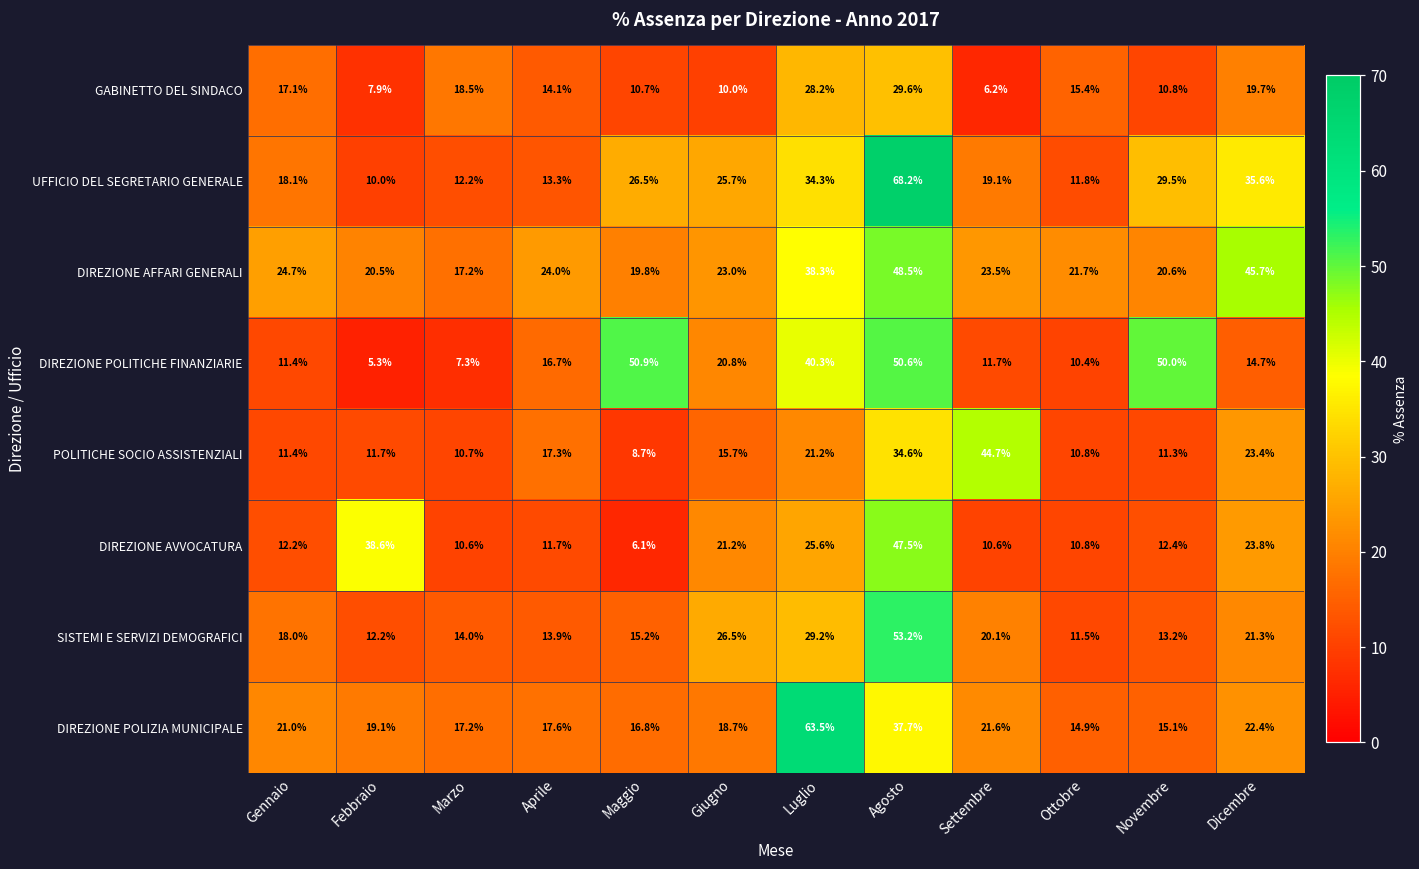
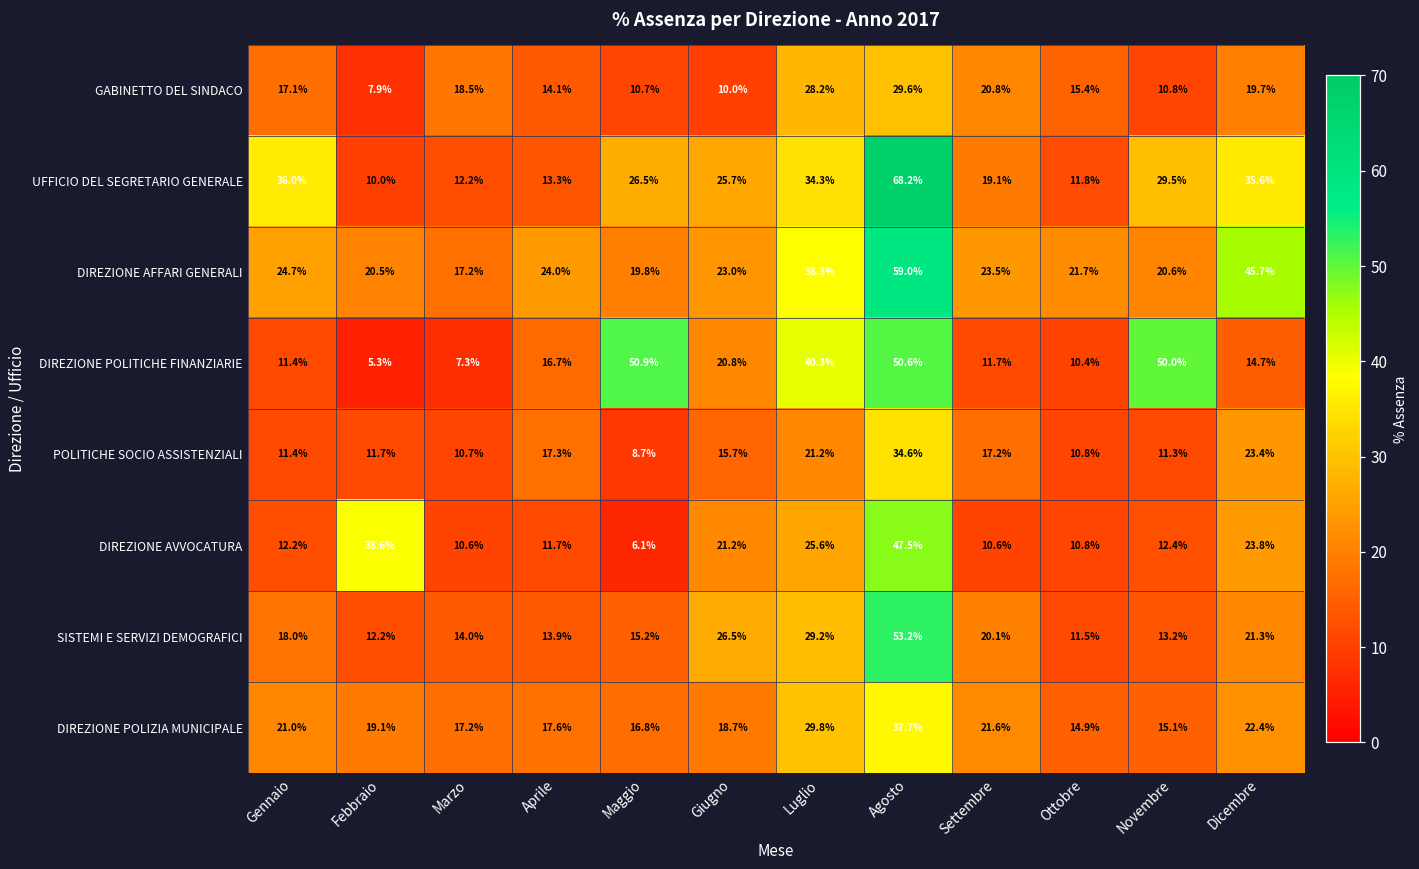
  {
    "GABINETTO DEL SINDACO": {
      "Gennaio": "17.1%",
      "Febbraio": "7.9%",
      "Marzo": "18.5%",
      "Aprile": "14.1%",
      "Maggio": "10.7%",
      "Giugno": "10.0%",
      "Luglio": "28.2%",
      "Agosto": "29.6%",
-     "Settembre": "6.2%",
+     "Settembre": "20.8%",
      "Ottobre": "15.4%",
      "Novembre": "10.8%",
      "Dicembre": "19.7%"
    },
    "UFFICIO DEL SEGRETARIO GENERALE": {
-     "Gennaio": "18.1%",
+     "Gennaio": "36.0%",
      "Febbraio": "10.0%",
      "Marzo": "12.2%",
      "Aprile": "13.3%",
      "Maggio": "26.5%",
      "Giugno": "25.7%",
      "Luglio": "34.3%",
      "Agosto": "68.2%",
      "Settembre": "19.1%",
      "Ottobre": "11.8%",
      "Novembre": "29.5%",
      "Dicembre": "35.6%"
    },
    "DIREZIONE AFFARI GENERALI": {
      "Gennaio": "24.7%",
      "Febbraio": "20.5%",
      "Marzo": "17.2%",
      "Aprile": "24.0%",
      "Maggio": "19.8%",
      "Giugno": "23.0%",
      "Luglio": "38.3%",
-     "Agosto": "48.5%",
+     "Agosto": "59.0%",
      "Settembre": "23.5%",
      "Ottobre": "21.7%",
      "Novembre": "20.6%",
      "Dicembre": "45.7%"
    },
    "DIREZIONE POLITICHE FINANZIARIE": {
      "Gennaio": "11.4%",
      "Febbraio": "5.3%",
      "Marzo": "7.3%",
      "Aprile": "16.7%",
      "Maggio": "50.9%",
      "Giugno": "20.8%",
      "Luglio": "40.3%",
      "Agosto": "50.6%",
      "Settembre": "11.7%",
      "Ottobre": "10.4%",
      "Novembre": "50.0%",
      "Dicembre": "14.7%"
    },
    "POLITICHE SOCIO ASSISTENZIALI": {
      "Gennaio": "11.4%",
      "Febbraio": "11.7%",
      "Marzo": "10.7%",
      "Aprile": "17.3%",
      "Maggio": "8.7%",
      "Giugno": "15.7%",
      "Luglio": "21.2%",
      "Agosto": "34.6%",
-     "Settembre": "44.7%",
+     "Settembre": "17.2%",
      "Ottobre": "10.8%",
      "Novembre": "11.3%",
      "Dicembre": "23.4%"
    },
    "DIREZIONE AVVOCATURA": {
      "Gennaio": "12.2%",
      "Febbraio": "38.6%",
      "Marzo": "10.6%",
      "Aprile": "11.7%",
      "Maggio": "6.1%",
      "Giugno": "21.2%",
      "Luglio": "25.6%",
      "Agosto": "47.5%",
      "Settembre": "10.6%",
      "Ottobre": "10.8%",
      "Novembre": "12.4%",
      "Dicembre": "23.8%"
    },
    "SISTEMI E SERVIZI DEMOGRAFICI": {
      "Gennaio": "18.0%",
      "Febbraio": "12.2%",
      "Marzo": "14.0%",
      "Aprile": "13.9%",
      "Maggio": "15.2%",
      "Giugno": "26.5%",
      "Luglio": "29.2%",
      "Agosto": "53.2%",
      "Settembre": "20.1%",
      "Ottobre": "11.5%",
      "Novembre": "13.2%",
      "Dicembre": "21.3%"
    },
    "DIREZIONE POLIZIA MUNICIPALE": {
      "Gennaio": "21.0%",
      "Febbraio": "19.1%",
      "Marzo": "17.2%",
      "Aprile": "17.6%",
      "Maggio": "16.8%",
      "Giugno": "18.7%",
-     "Luglio": "63.5%",
+     "Luglio": "29.8%",
      "Agosto": "37.7%",
      "Settembre": "21.6%",
      "Ottobre": "14.9%",
      "Novembre": "15.1%",
      "Dicembre": "22.4%"
    }
  }
